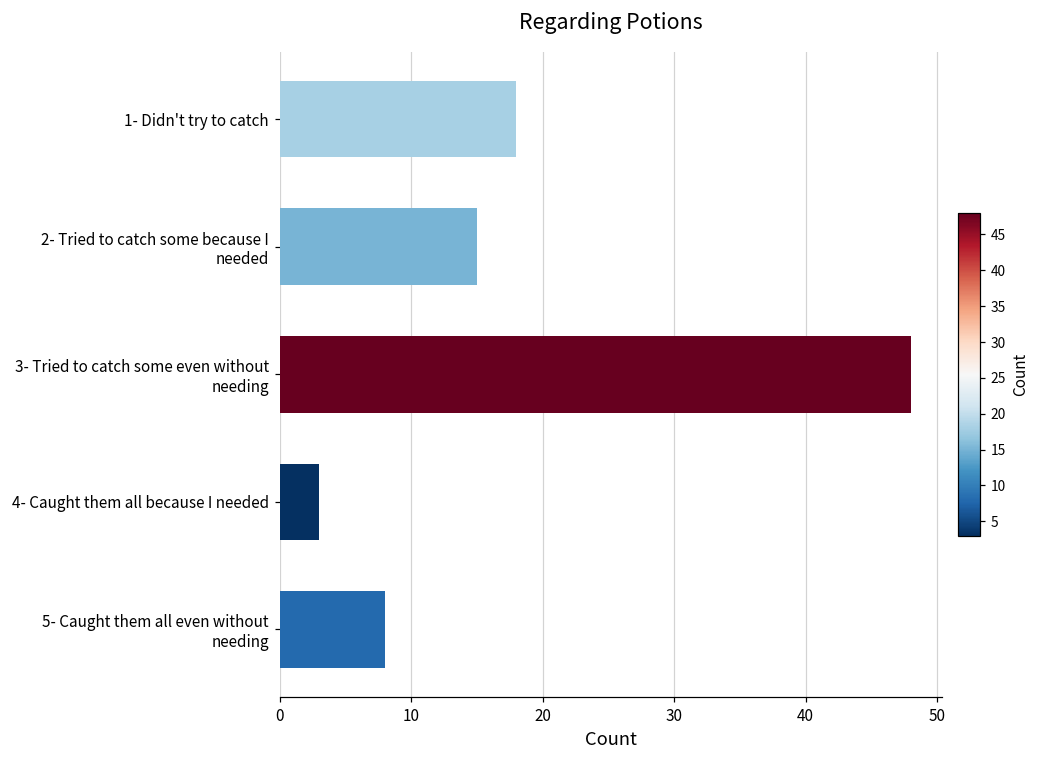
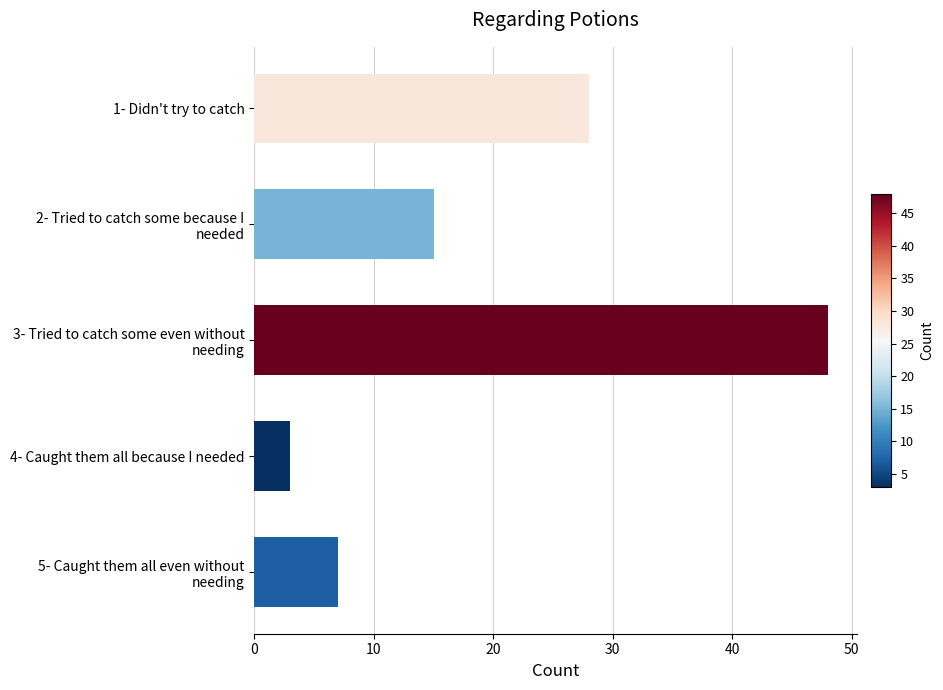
  {
-   "1- Didn't try to catch": 18,
+   "1- Didn't try to catch": 28,
    "2- Tried to catch some because I needed": 15,
    "3- Tried to catch some even without needing": 48,
    "4- Caught them all because I needed": 3,
-   "5- Caught them all even without needing": 8
+   "5- Caught them all even without needing": 7
  }
